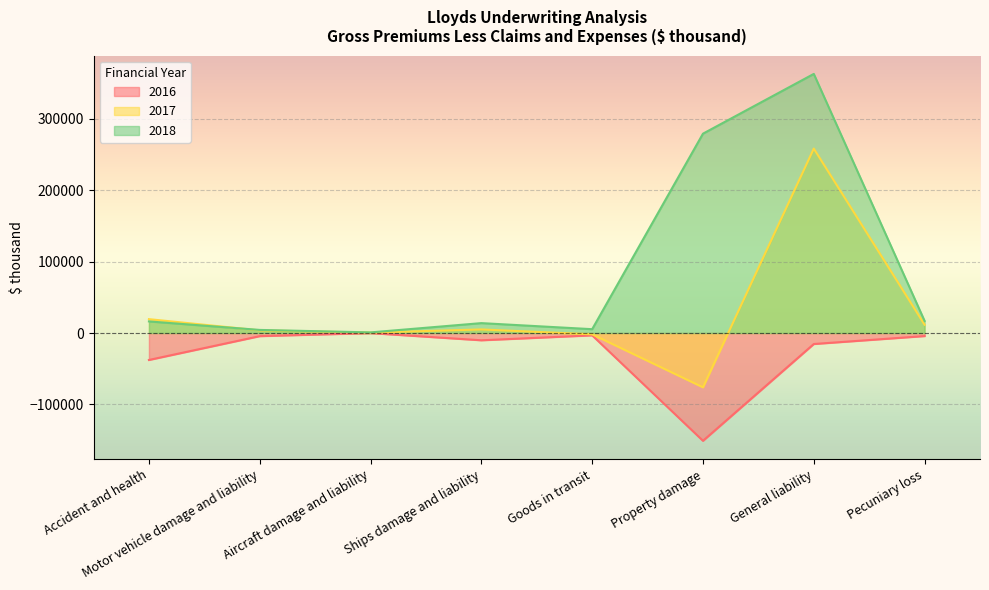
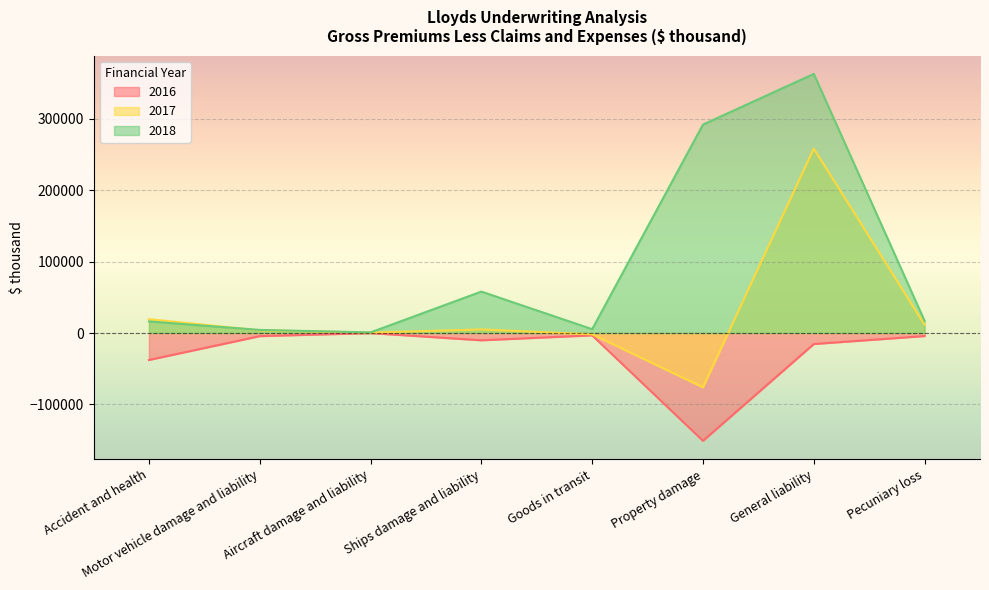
  {
    "2018": {
-     "Ships damage and liability": 10000,
+     "Ships damage and liability": 60000,
      "Goods in transit": 10000,
-     "Property damage": 280000,
+     "Property damage": 290000,
      "General liability": 360000,
      "Pecuniary loss": 20000
    }
  }
